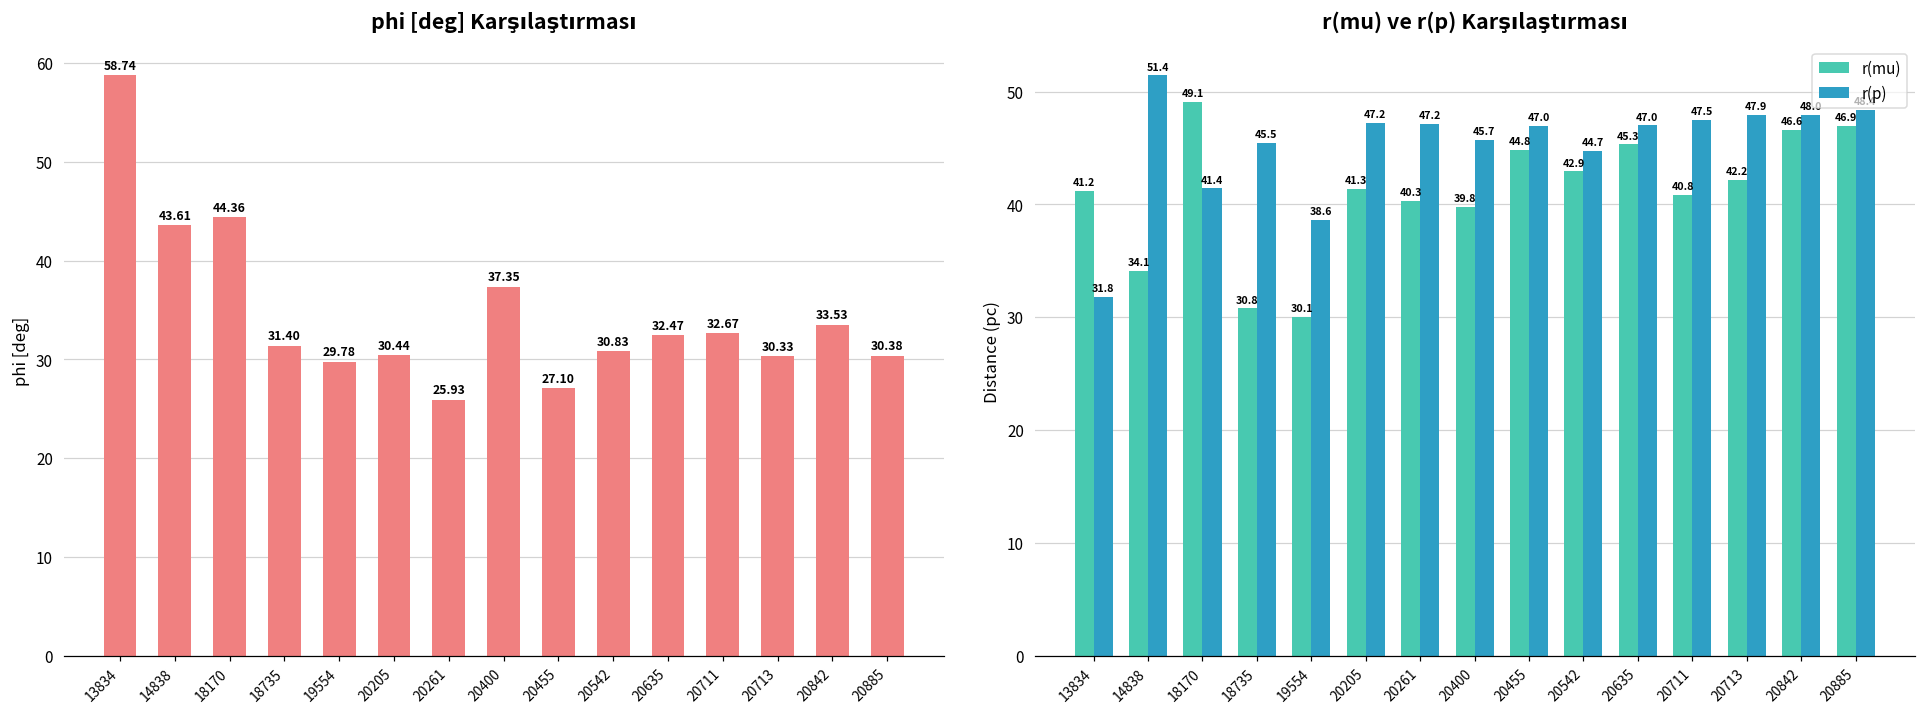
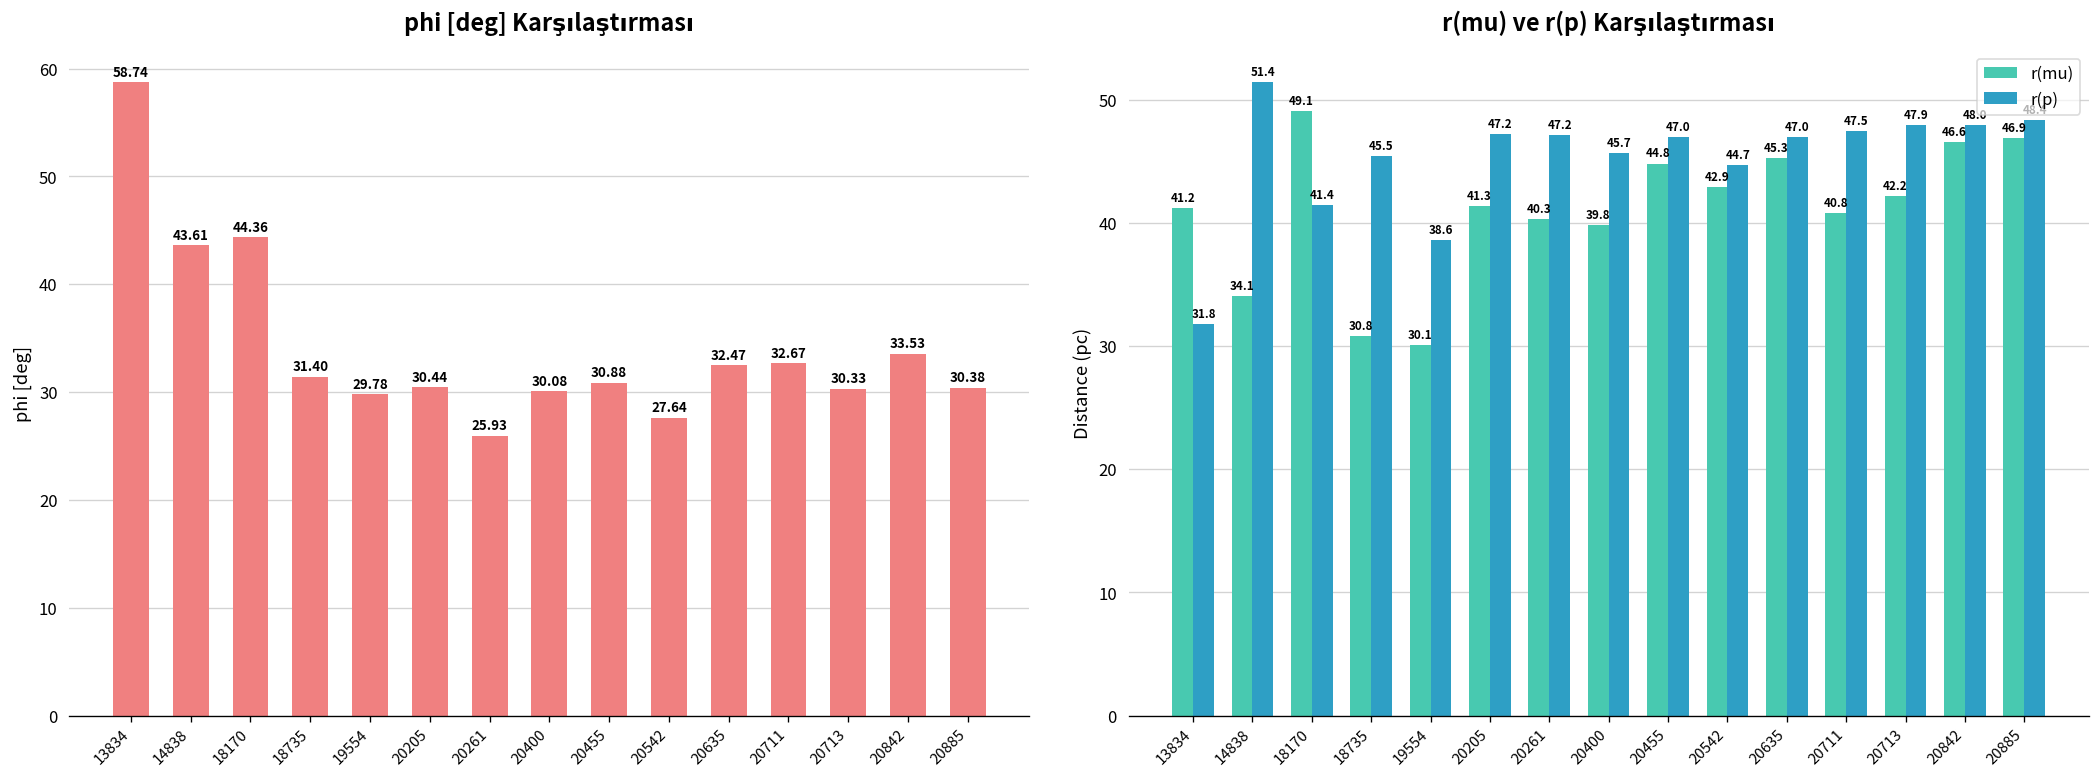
  {
    "phi [deg] Karşılaştırması": {
      "13834": 58.74,
      "14838": 43.61,
      "18170": 44.36,
      "18735": 31.40,
      "19554": 29.78,
      "20205": 30.44,
      "20261": 25.93,
-     "20400": 37.35,
-     "20455": 27.10,
-     "20542": 30.83,
+     "20400": 30.08,
+     "20455": 30.88,
+     "20542": 27.64,
      "20635": 32.47,
      "20711": 32.67,
      "20713": 30.33,
      "20842": 33.53,
      "20885": 30.38
    }
  }
